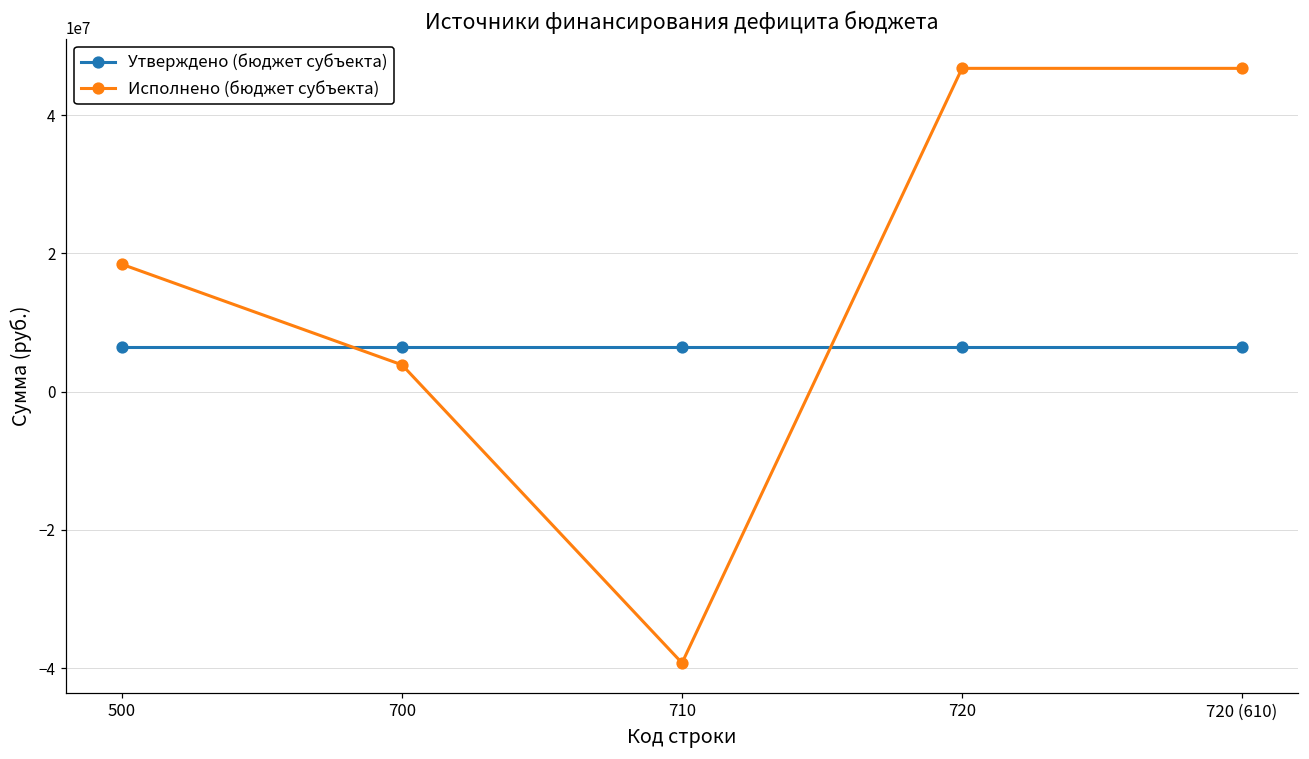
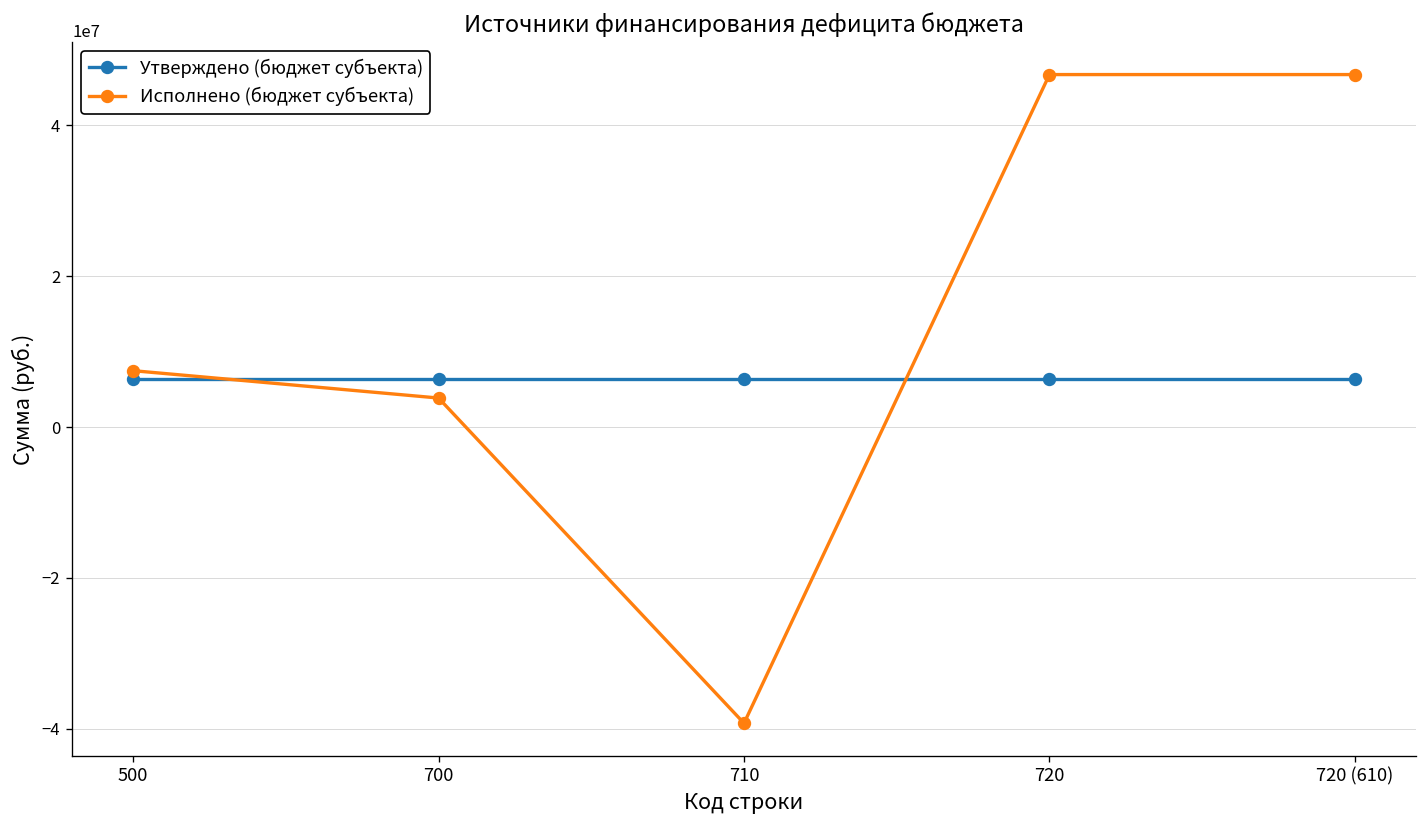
  {
    "Утверждено (бюджет субъекта)": {
      "500": 6000000,
      "700": 6000000,
      "710": 6000000,
      "720": 6000000,
      "720 (610)": 6000000
    },
    "Исполнено (бюджет субъекта)": {
-     "500": 18000000,
+     "500": 7000000,
      "700": 4000000,
      "710": -39000000,
      "720": 47000000,
      "720 (610)": 47000000
    }
  }
